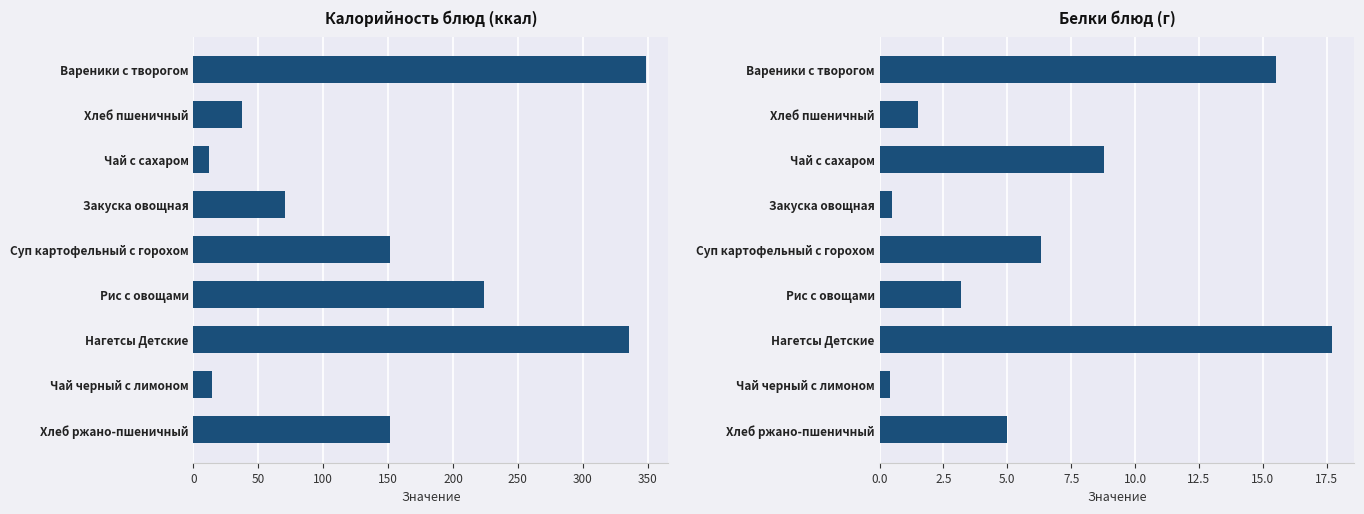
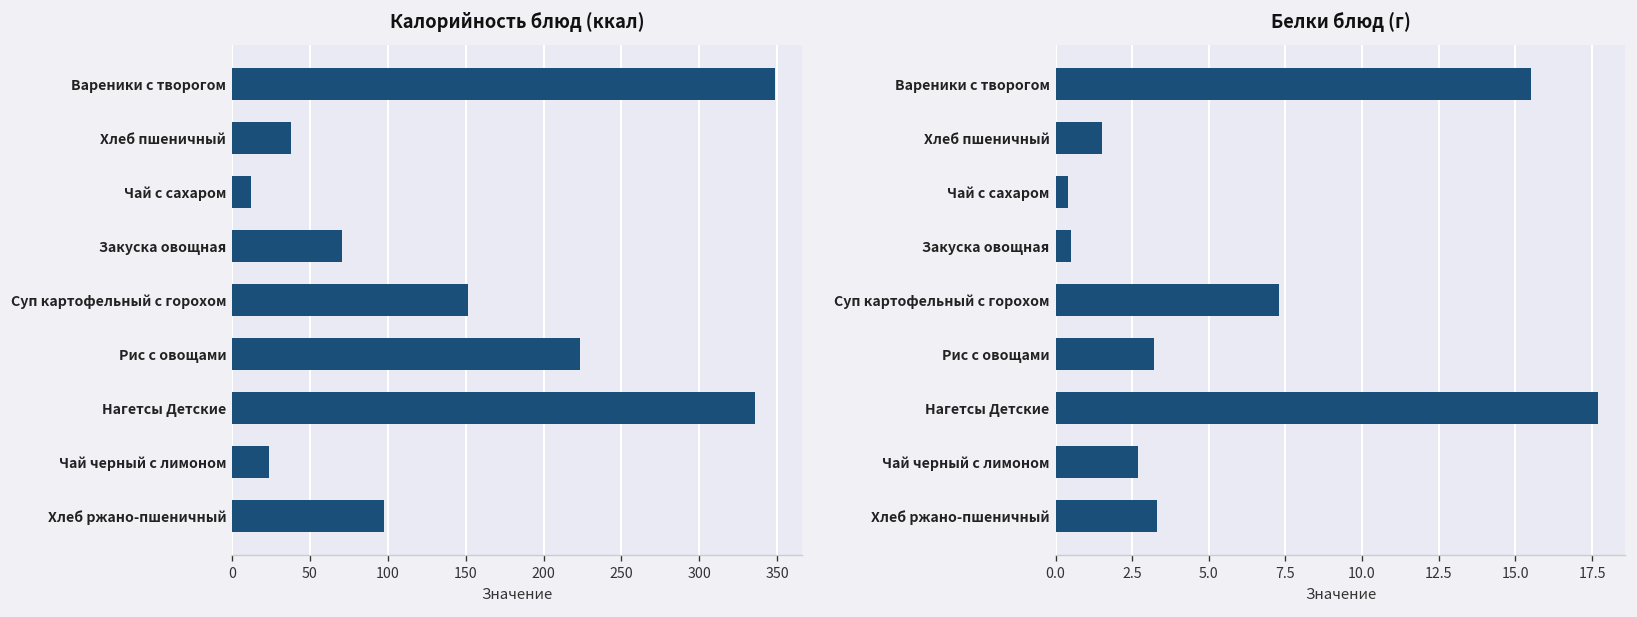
  {
    "Калорийность блюд (ккал)": {
      "Вареники с творогом": 349,
      "Хлеб пшеничный": 38,
      "Чай с сахаром": 12,
      "Закуска овощная": 71,
      "Суп картофельный с горохом": 152,
      "Рис с овощами": 224,
      "Нагетсы Детские": 336,
-     "Чай черный с лимоном": 14,
-     "Хлеб ржано-пшеничный": 151
+     "Чай черный с лимоном": 24,
+     "Хлеб ржано-пшеничный": 98
    },
    "Белки блюд (г)": {
      "Вареники с творогом": 15.5,
      "Хлеб пшеничный": 1.5,
-     "Чай с сахаром": 8.8,
+     "Чай с сахаром": 0.4,
      "Закуска овощная": 0.5,
-     "Суп картофельный с горохом": 6.3,
+     "Суп картофельный с горохом": 7.3,
      "Рис с овощами": 3.2,
      "Нагетсы Детские": 17.7,
-     "Чай черный с лимоном": 0.4,
-     "Хлеб ржано-пшеничный": 5.0
+     "Чай черный с лимоном": 2.7,
+     "Хлеб ржано-пшеничный": 3.3
    }
  }
